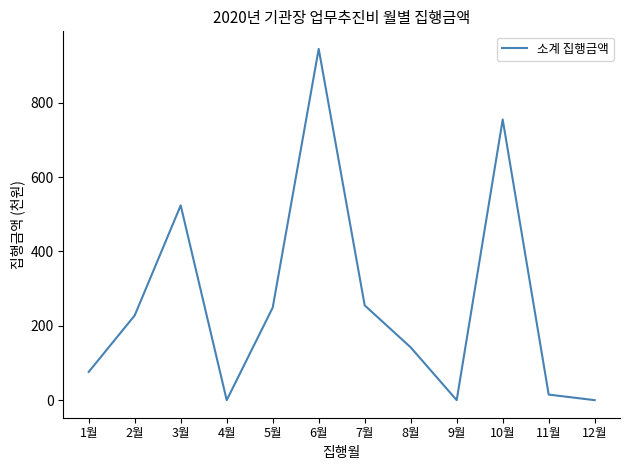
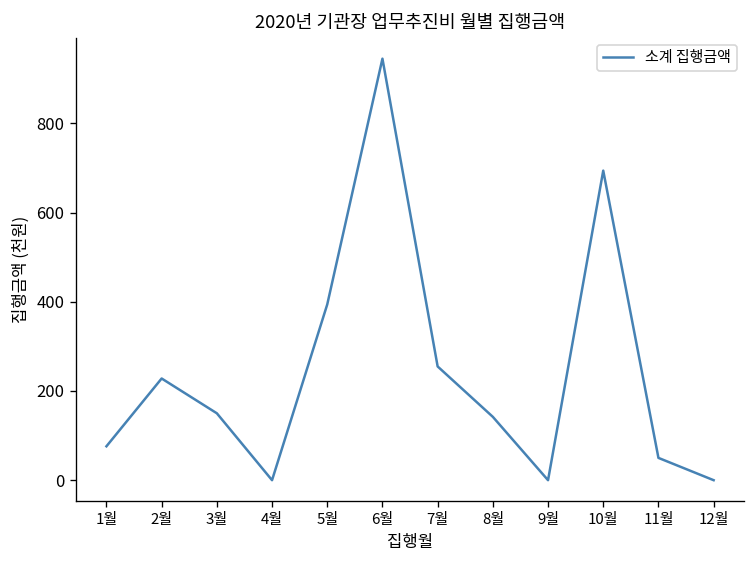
  {
    "1월": 80,
    "2월": 230,
-   "3월": 520,
+   "3월": 150,
    "4월": 0,
-   "5월": 250,
+   "5월": 390,
    "6월": 950,
    "7월": 260,
    "8월": 140,
    "9월": 0,
-   "10월": 760,
-   "11월": 20,
+   "10월": 690,
+   "11월": 50,
    "12월": 0
  }
